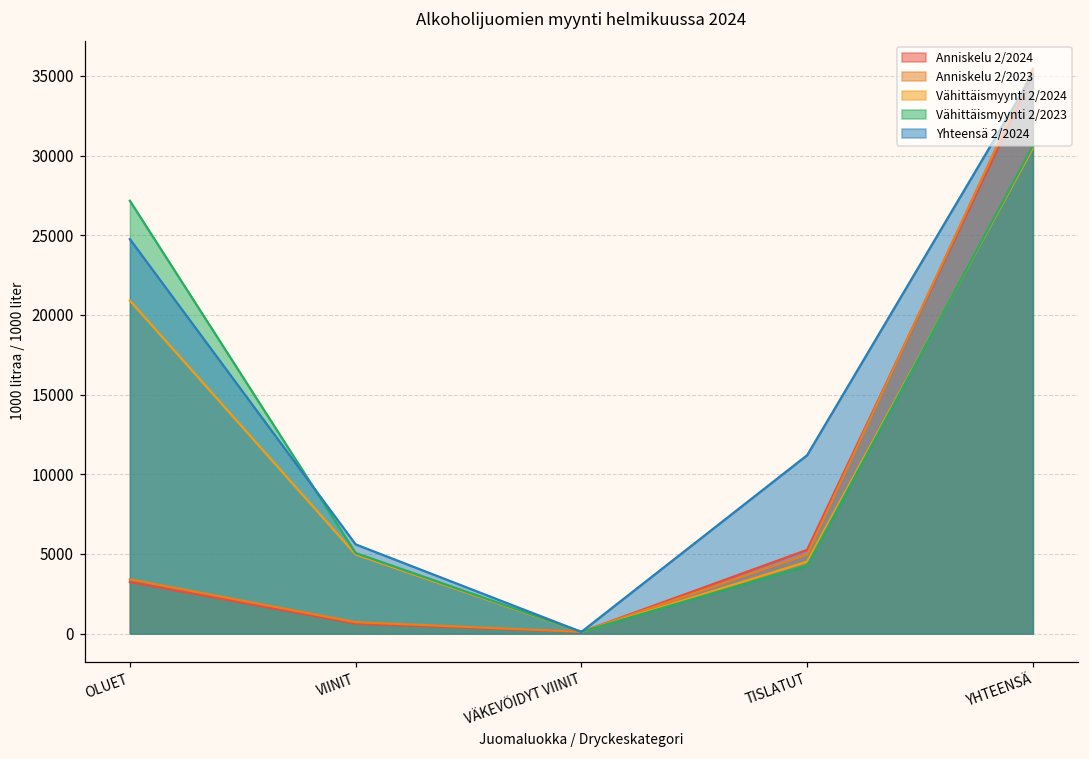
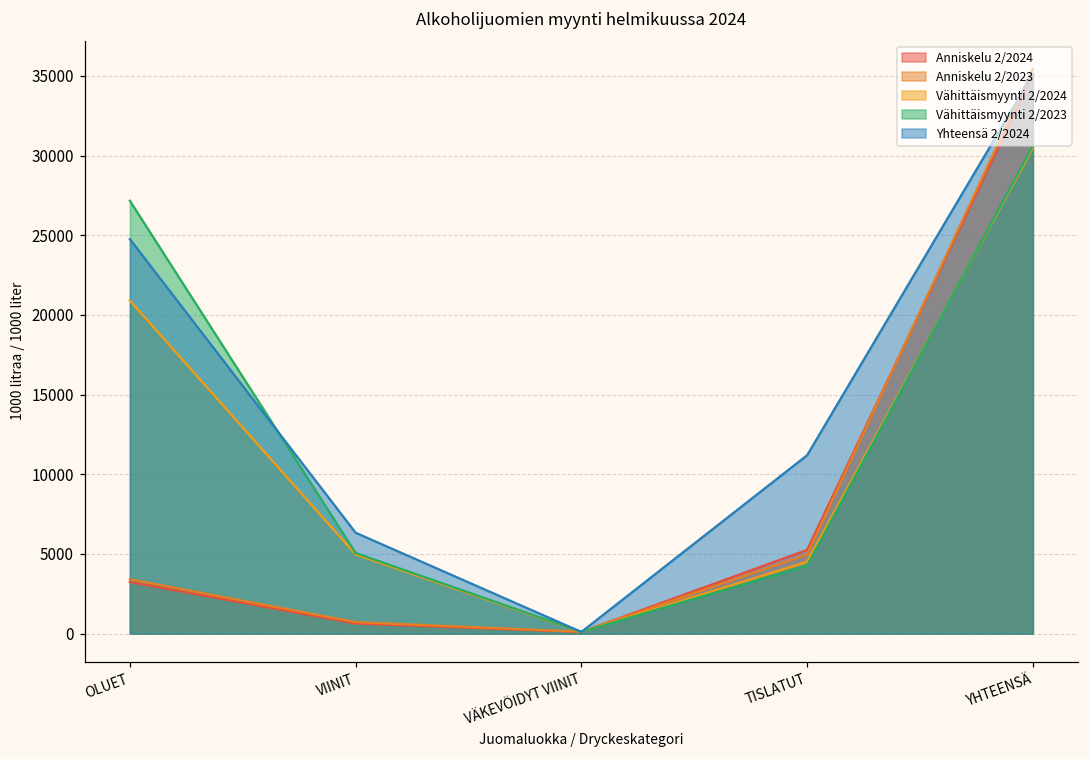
  {
    "Vähittäismyynti 2/2023": {
      "OLUET": 27200,
      "TISLATUT": 4300
    },
    "Yhteensä 2/2024": {
      "OLUET": 24800,
-     "VIINIT": 5600,
+     "VIINIT": 6300,
      "TISLATUT": 11200
    }
  }
